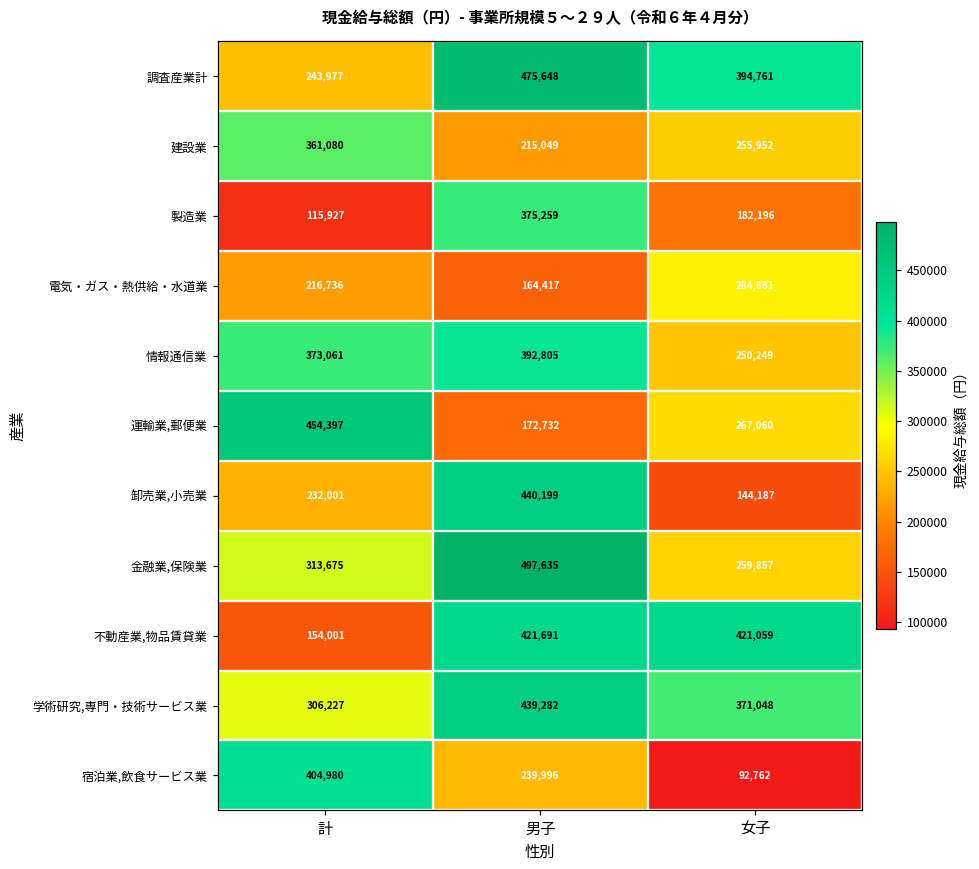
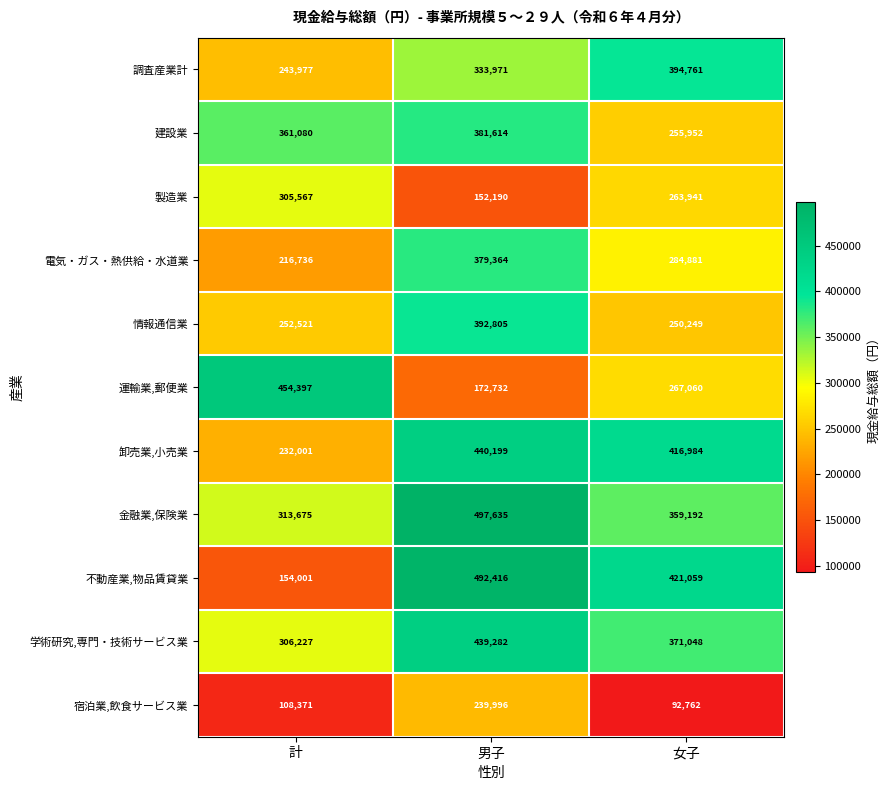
  {
    "調査産業計": {
      "計": "243,977",
-     "男子": "475,648",
+     "男子": "333,971",
      "女子": "394,761"
    },
    "建設業": {
      "計": "361,080",
-     "男子": "215,049",
+     "男子": "381,614",
      "女子": "255,952"
    },
    "製造業": {
-     "計": "115,927",
-     "男子": "375,259",
-     "女子": "182,196"
+     "計": "305,567",
+     "男子": "152,190",
+     "女子": "263,941"
    },
    "電気・ガス・熱供給・水道業": {
      "計": "216,736",
-     "男子": "164,417",
+     "男子": "379,364",
      "女子": "284,881"
    },
    "情報通信業": {
-     "計": "373,061",
+     "計": "252,521",
      "男子": "392,805",
      "女子": "250,249"
    },
    "運輸業,郵便業": {
      "計": "454,397",
      "男子": "172,732",
      "女子": "267,060"
    },
    "卸売業,小売業": {
      "計": "232,001",
      "男子": "440,199",
-     "女子": "144,187"
+     "女子": "416,984"
    },
    "金融業,保険業": {
      "計": "313,675",
      "男子": "497,635",
-     "女子": "259,857"
+     "女子": "359,192"
    },
    "不動産業,物品賃貸業": {
      "計": "154,001",
-     "男子": "421,691",
+     "男子": "492,416",
      "女子": "421,059"
    },
    "学術研究,専門・技術サービス業": {
      "計": "306,227",
      "男子": "439,282",
      "女子": "371,048"
    },
    "宿泊業,飲食サービス業": {
-     "計": "404,980",
+     "計": "108,371",
      "男子": "239,996",
      "女子": "92,762"
    }
  }
